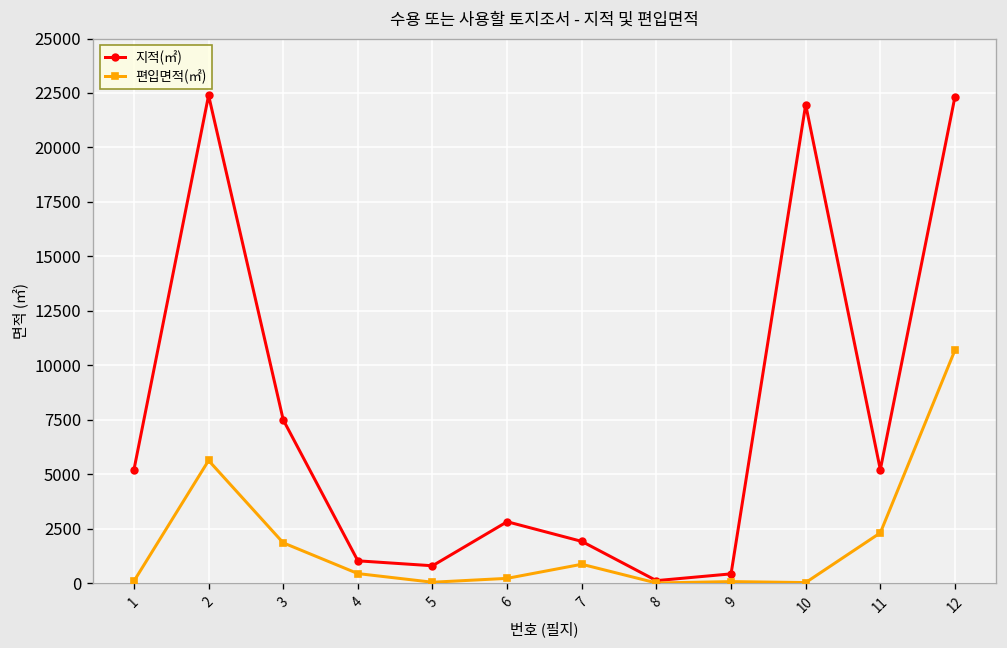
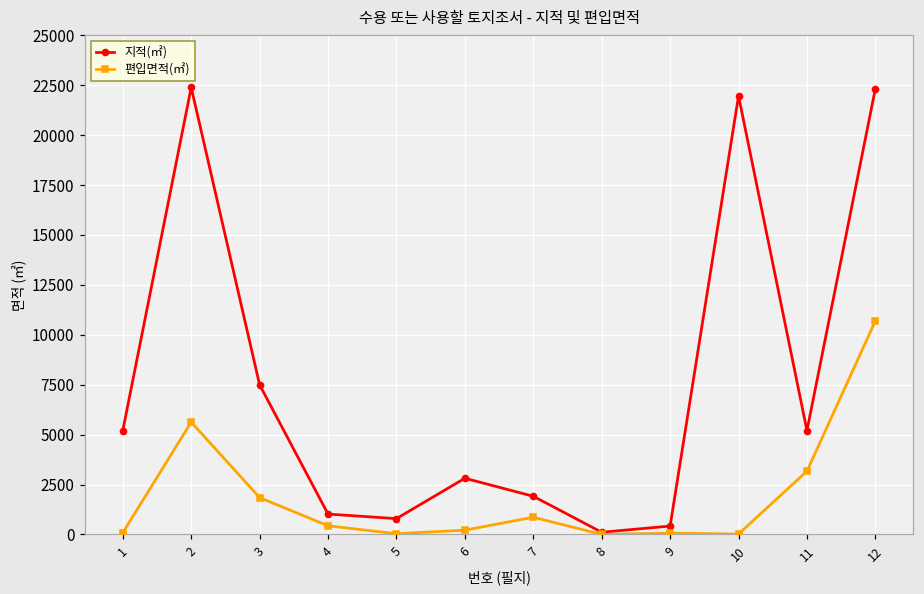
  {
    "지적(㎡)": {
      "1": 5200,
      "2": 22400,
      "3": 7500,
      "4": 1000,
      "5": 800,
      "6": 2800,
      "7": 1900,
      "9": 400,
      "10": 22000,
      "11": 5200,
      "12": 22300
    },
    "편입면적(㎡)": {
      "1": 100,
      "2": 5600,
      "3": 1800,
      "4": 400,
      "5": 0,
      "6": 200,
      "7": 900,
      "9": 100,
      "10": 0,
-     "11": 2300,
+     "11": 3200,
      "12": 10700
    }
  }
